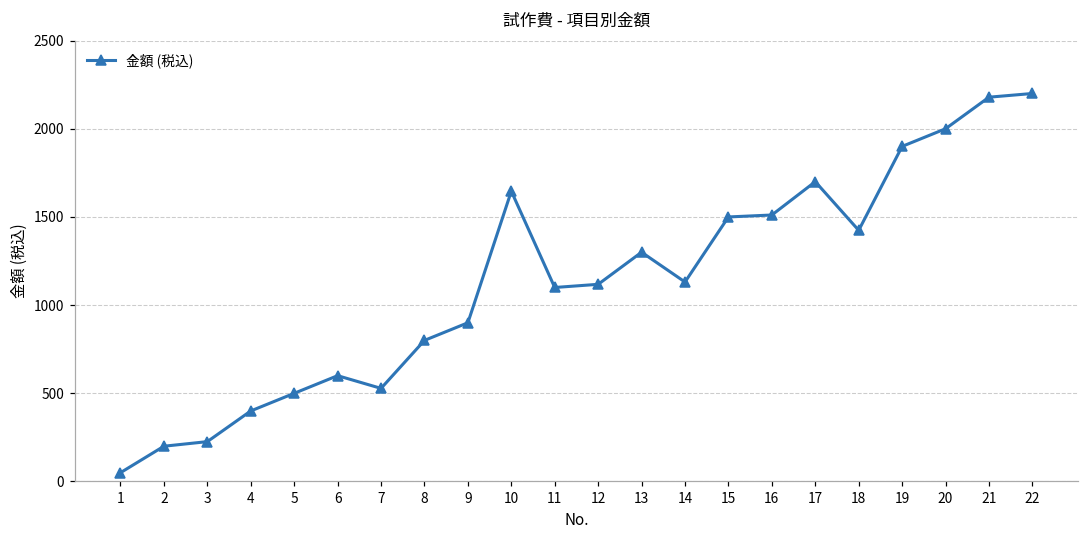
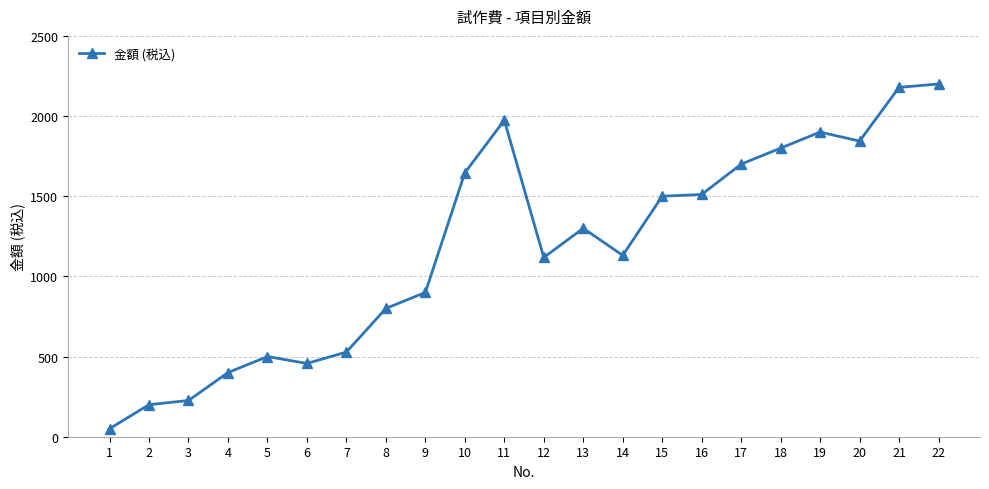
  {
    "1": 50,
    "2": 200,
    "3": 230,
    "4": 400,
    "5": 500,
-   "6": 600,
+   "6": 460,
    "7": 530,
    "8": 800,
    "9": 900,
    "10": 1650,
-   "11": 1100,
+   "11": 1970,
    "12": 1120,
    "13": 1300,
    "14": 1130,
    "15": 1500,
    "16": 1510,
    "17": 1700,
-   "18": 1420,
+   "18": 1800,
    "19": 1900,
-   "20": 2000,
+   "20": 1840,
    "21": 2180,
    "22": 2200
  }
